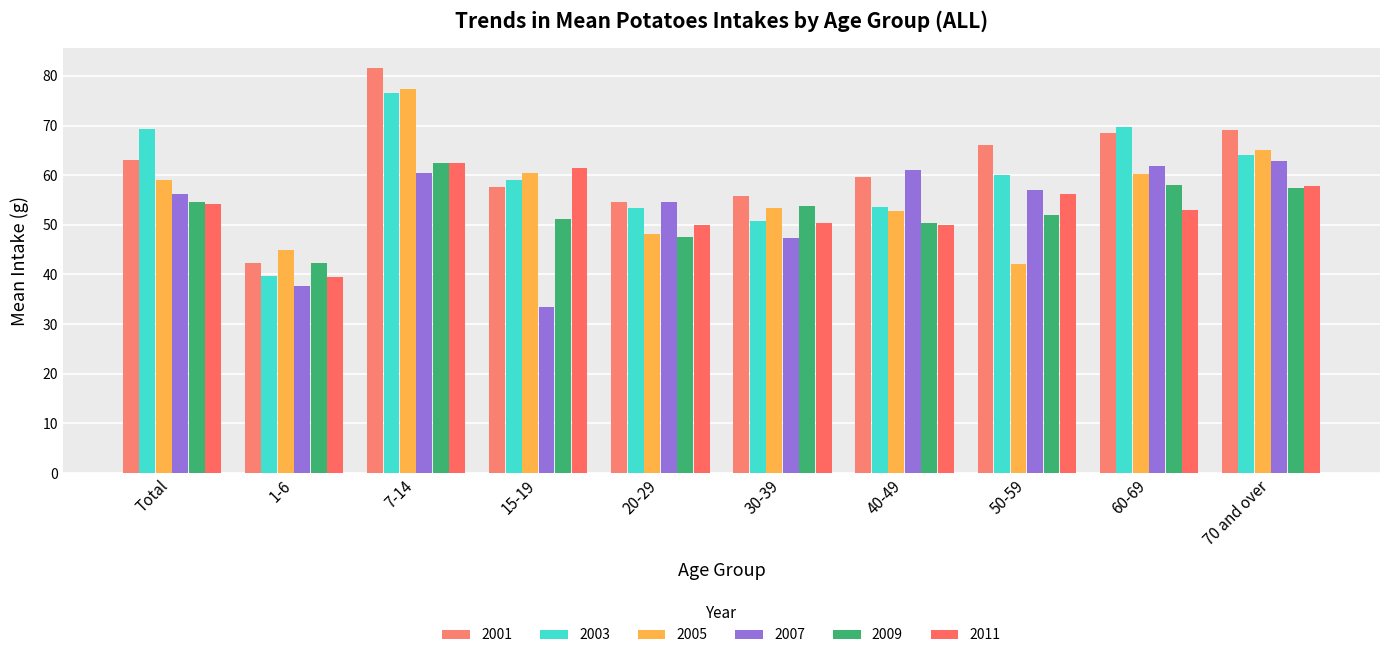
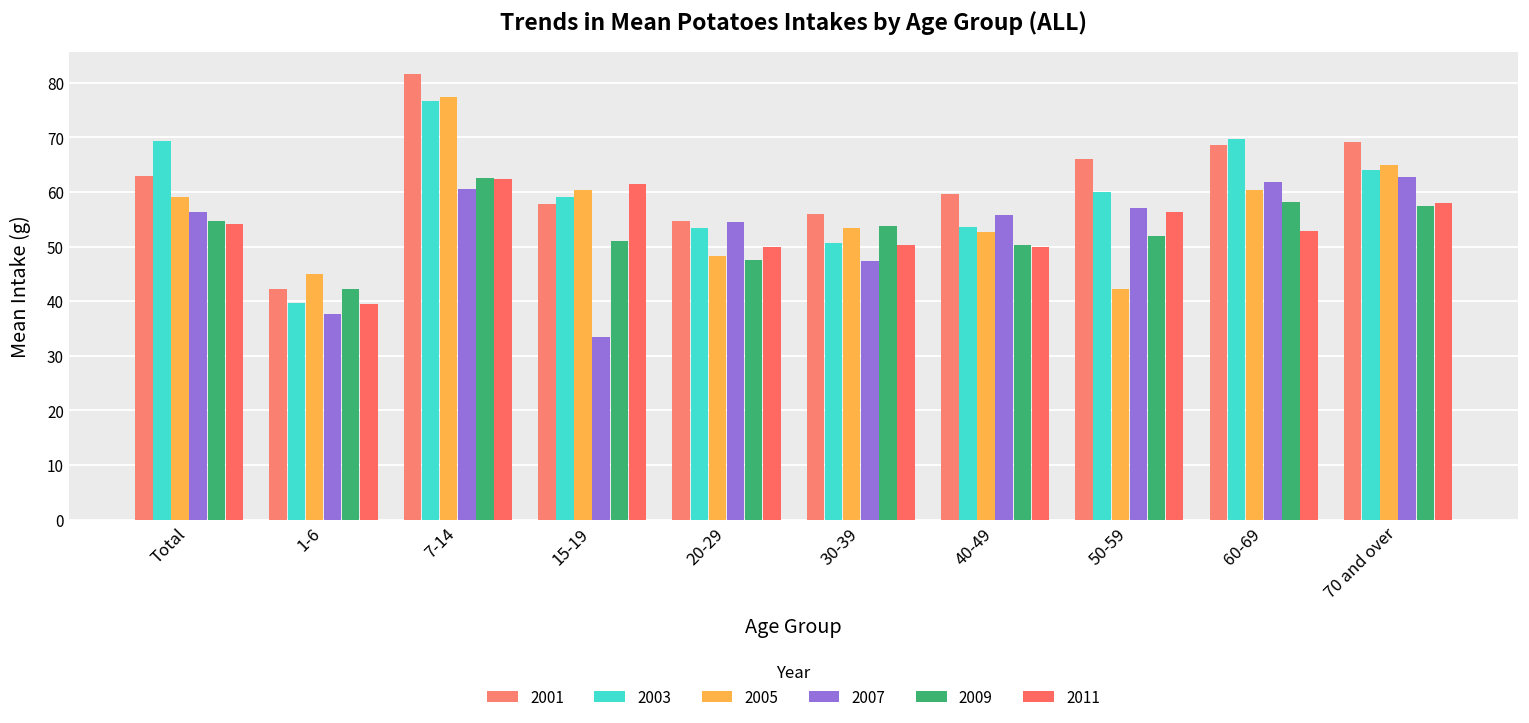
  {
    "2003": {
      "Total": 69,
      "1-6": 40,
      "7-14": 77,
      "15-19": 59,
      "20-29": 53,
      "30-39": 51,
      "40-49": 54,
      "50-59": 60,
      "60-69": 70,
      "70 and over": 64
    },
    "2005": {
      "Total": 59,
      "1-6": 45,
      "7-14": 77,
      "15-19": 60,
      "20-29": 48,
      "30-39": 53,
      "40-49": 53,
      "50-59": 42,
      "60-69": 60,
      "70 and over": 65
    },
    "2007": {
      "Total": 56,
      "1-6": 38,
      "7-14": 61,
      "15-19": 33,
      "20-29": 55,
      "30-39": 47,
-     "40-49": 61,
+     "40-49": 56,
      "50-59": 57,
      "60-69": 62,
      "70 and over": 63
    },
    "2009": {
      "Total": 55,
      "1-6": 42,
      "7-14": 63,
      "15-19": 51,
      "20-29": 48,
      "30-39": 54,
      "40-49": 50,
      "50-59": 52,
      "60-69": 58,
      "70 and over": 58
    }
  }
